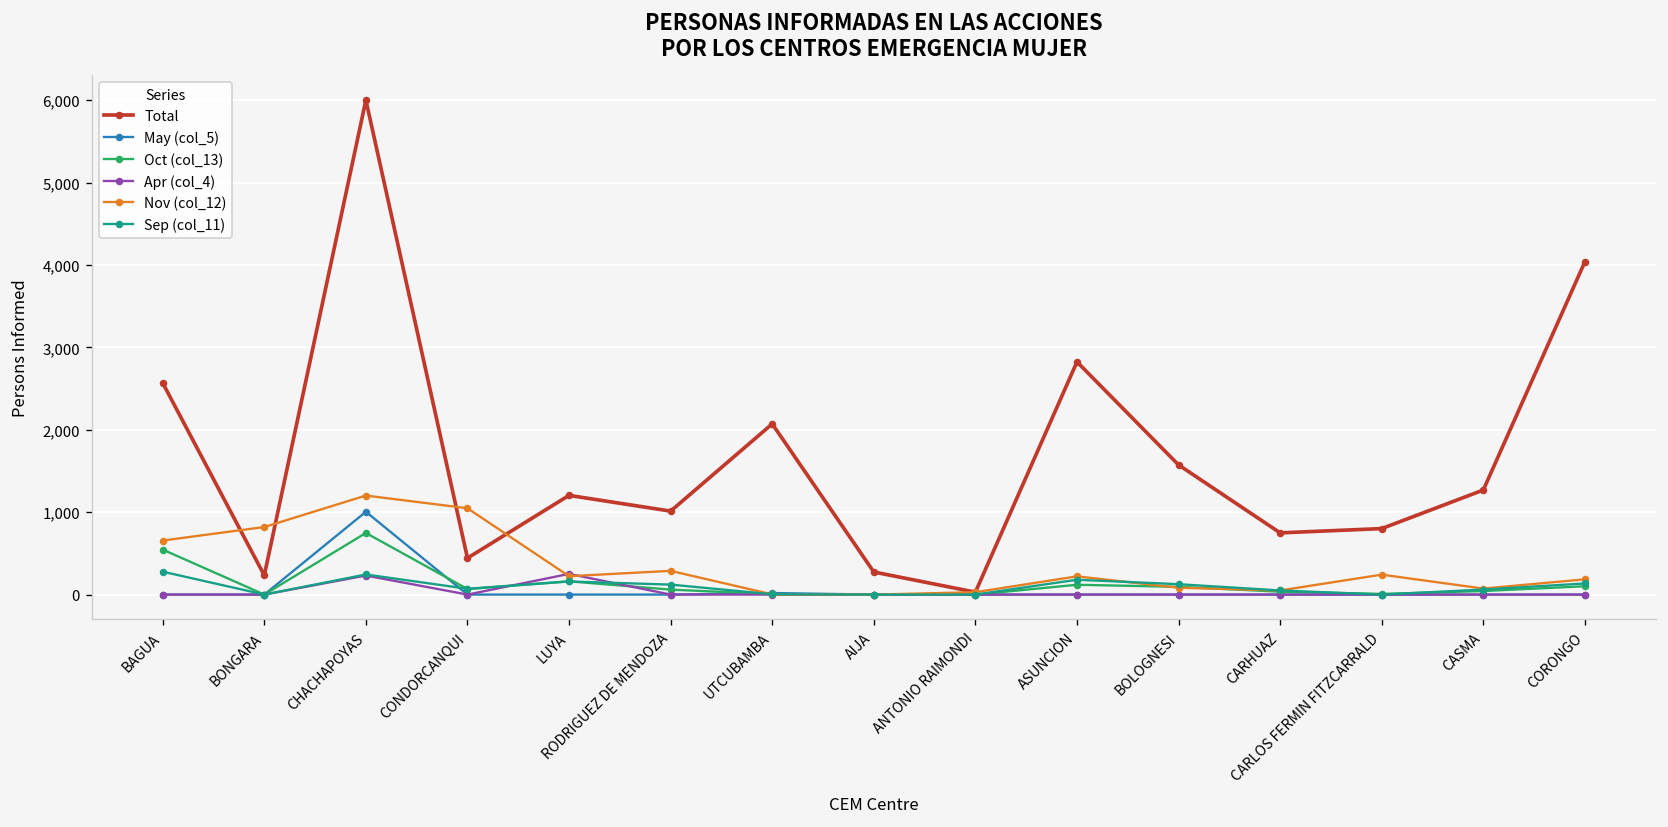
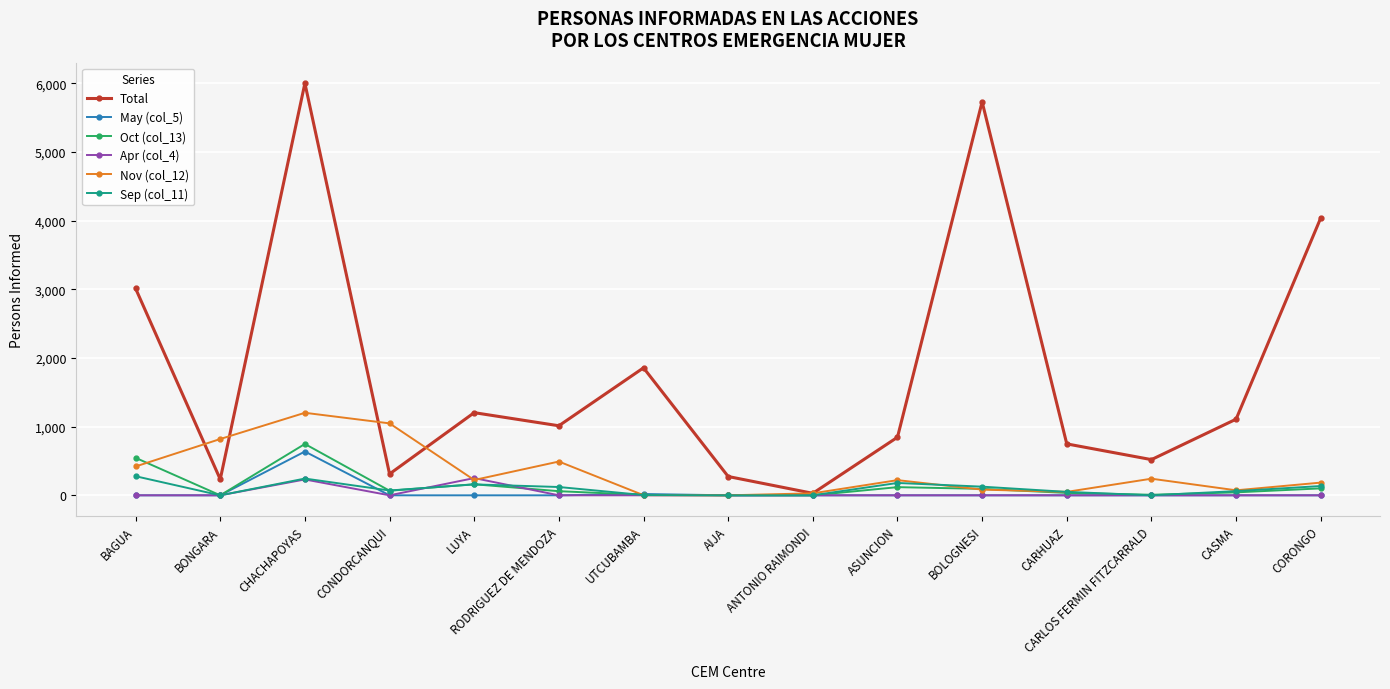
  {
    "Total": {
-     "BAGUA": "2,600",
+     "BAGUA": "3,000",
      "BONGARA": "200",
      "CHACHAPOYAS": "6,000",
-     "CONDORCANQUI": "400",
+     "CONDORCANQUI": "300",
      "LUYA": "1,200",
      "RODRIGUEZ DE MENDOZA": "1,000",
-     "UTCUBAMBA": "2,100",
+     "UTCUBAMBA": "1,900",
      "AIJA": "300",
-     "ASUNCION": "2,800",
-     "BOLOGNESI": "1,600",
+     "ASUNCION": "800",
+     "BOLOGNESI": "5,700",
      "CARHUAZ": "700",
-     "CARLOS FERMIN FITZCARRALD": "800",
-     "CASMA": "1,300",
+     "CARLOS FERMIN FITZCARRALD": "500",
+     "CASMA": "1,100",
      "CORONGO": "4,000"
    },
    "May (col_5)": {
-     "CHACHAPOYAS": "1,000",
+     "CHACHAPOYAS": "600",
      "LUYA": "0"
    },
    "Nov (col_12)": {
-     "BAGUA": "700",
+     "BAGUA": "400",
      "BONGARA": "800",
      "CHACHAPOYAS": "1,200",
      "CONDORCANQUI": "1,000",
-     "RODRIGUEZ DE MENDOZA": "300",
+     "RODRIGUEZ DE MENDOZA": "500",
      "ASUNCION": "200",
      "CARLOS FERMIN FITZCARRALD": "200",
      "CORONGO": "200"
    }
  }
